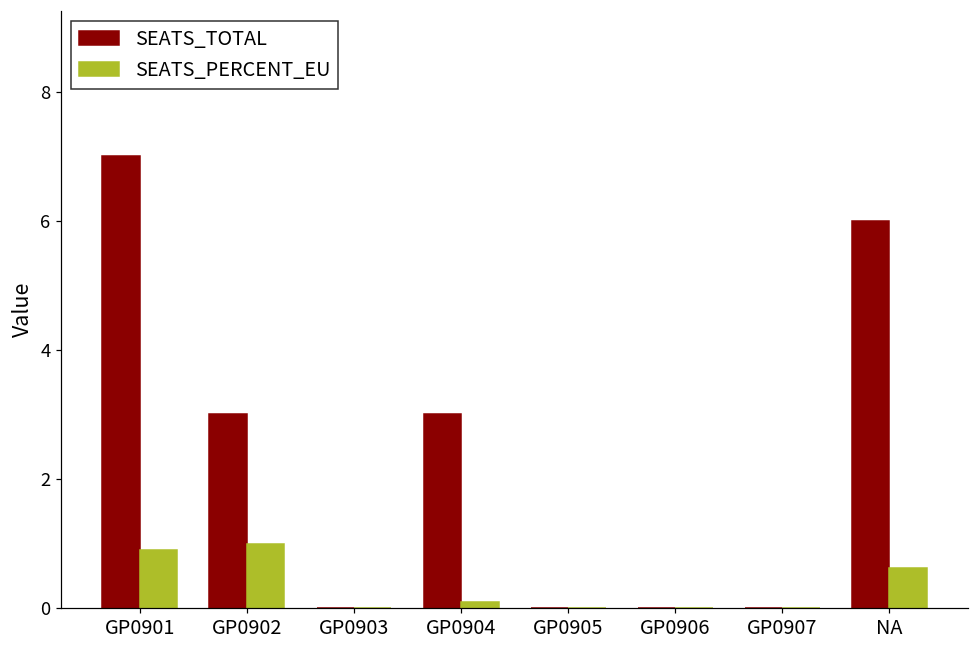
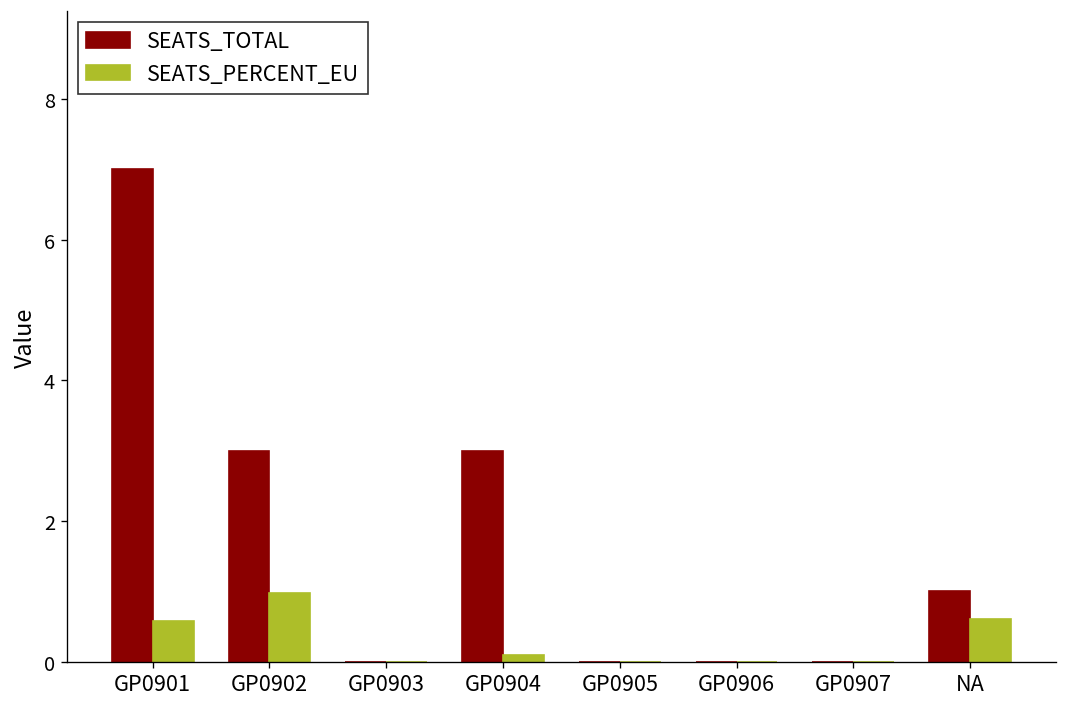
  {
    "SEATS_TOTAL": {
      "GP0901": 7,
      "GP0902": 3,
      "GP0903": 0,
      "GP0904": 3,
      "GP0905": 0,
      "GP0906": 0,
      "GP0907": 0,
-     "NA": 6
+     "NA": 1
    },
    "SEATS_PERCENT_EU": {
-     "GP0901": 0.9,
+     "GP0901": 0.6,
      "GP0902": 1.0,
      "GP0903": 0.0,
      "GP0904": 0.1,
      "GP0905": 0.0,
      "GP0906": 0.0,
      "GP0907": 0.0,
      "NA": 0.6
    }
  }
